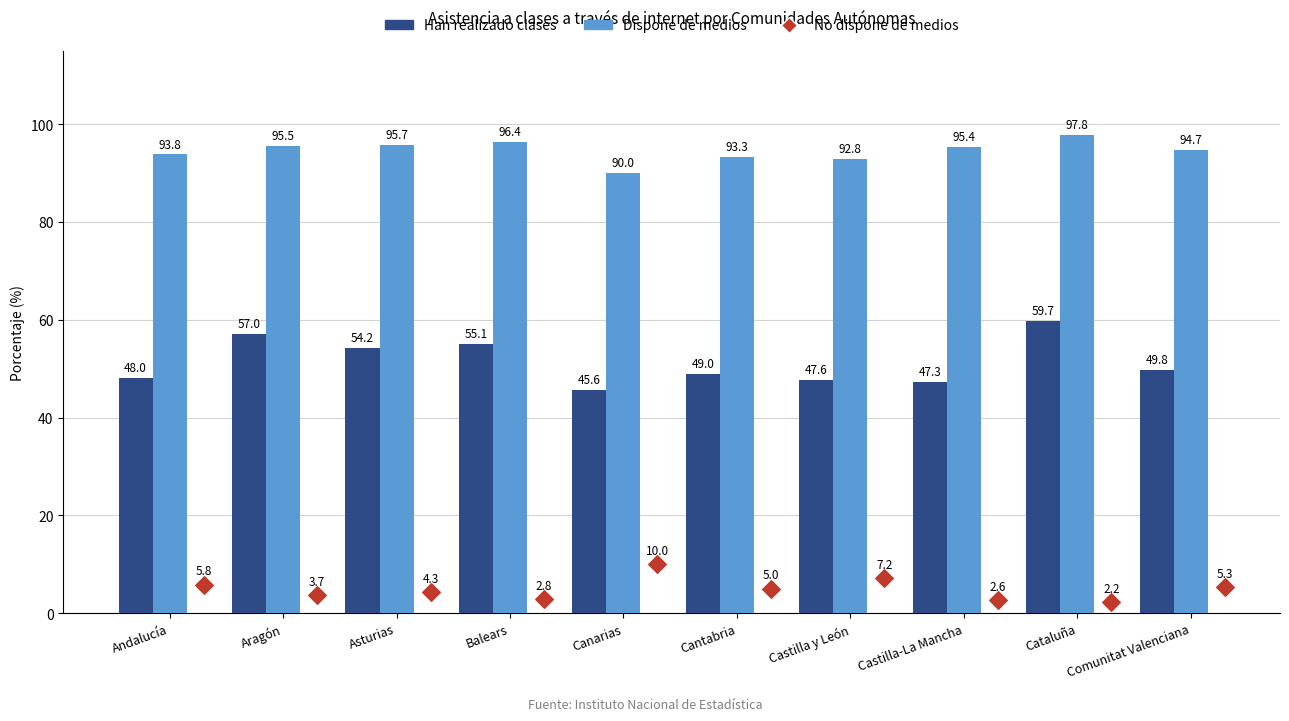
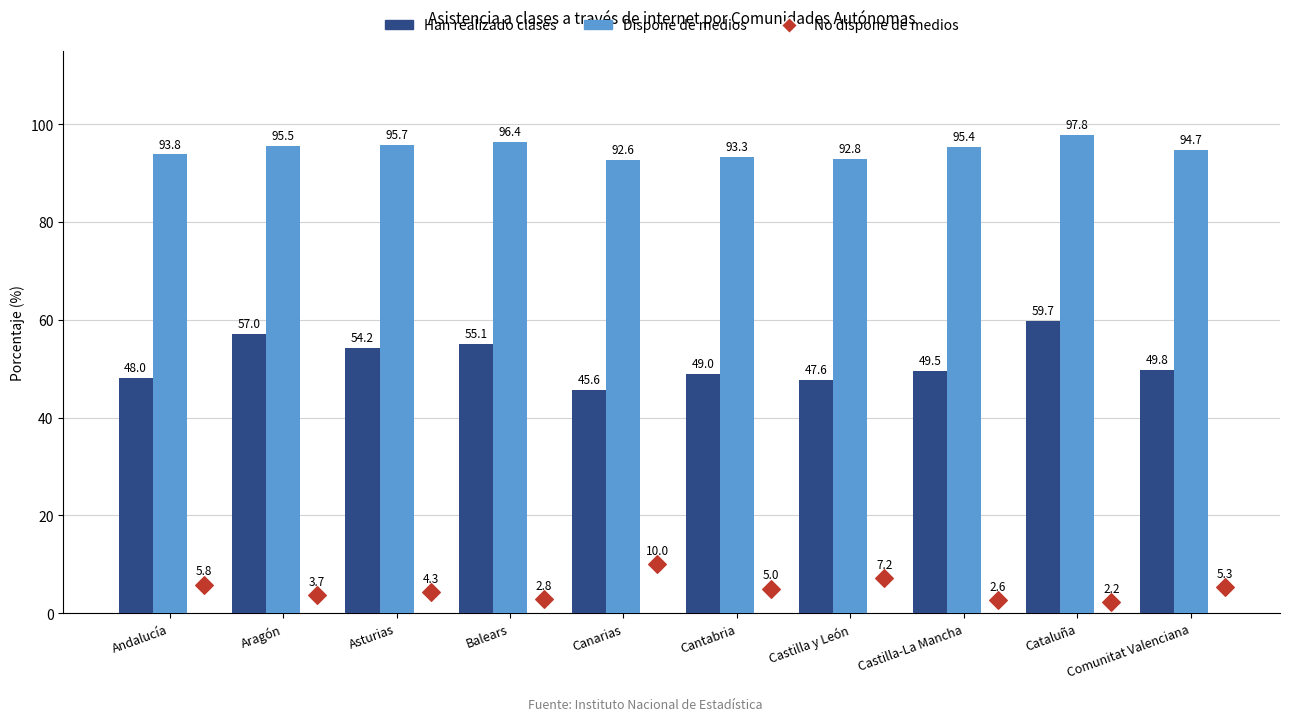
  {
    "Han realizado clases": {
      "Andalucía": 48.0,
      "Aragón": 57.0,
      "Asturias": 54.2,
      "Balears": 55.1,
      "Canarias": 45.6,
      "Cantabria": 49.0,
      "Castilla y León": 47.6,
-     "Castilla-La Mancha": 47.3,
+     "Castilla-La Mancha": 49.5,
      "Cataluña": 59.7,
      "Comunitat Valenciana": 49.8
    },
    "Dispone de medios": {
      "Andalucía": 93.8,
      "Aragón": 95.5,
      "Asturias": 95.7,
      "Balears": 96.4,
-     "Canarias": 90.0,
+     "Canarias": 92.6,
      "Cantabria": 93.3,
      "Castilla y León": 92.8,
      "Castilla-La Mancha": 95.4,
      "Cataluña": 97.8,
      "Comunitat Valenciana": 94.7
    }
  }
